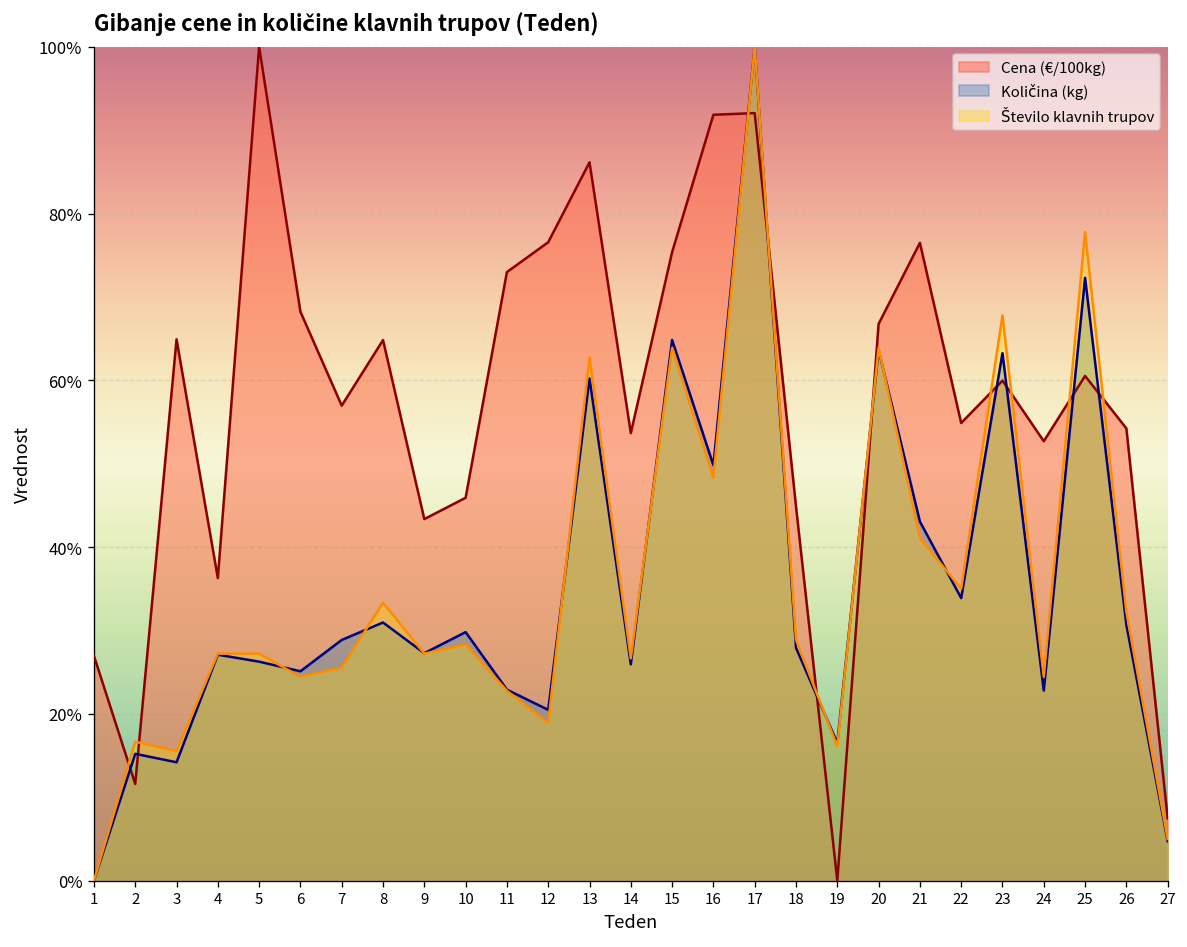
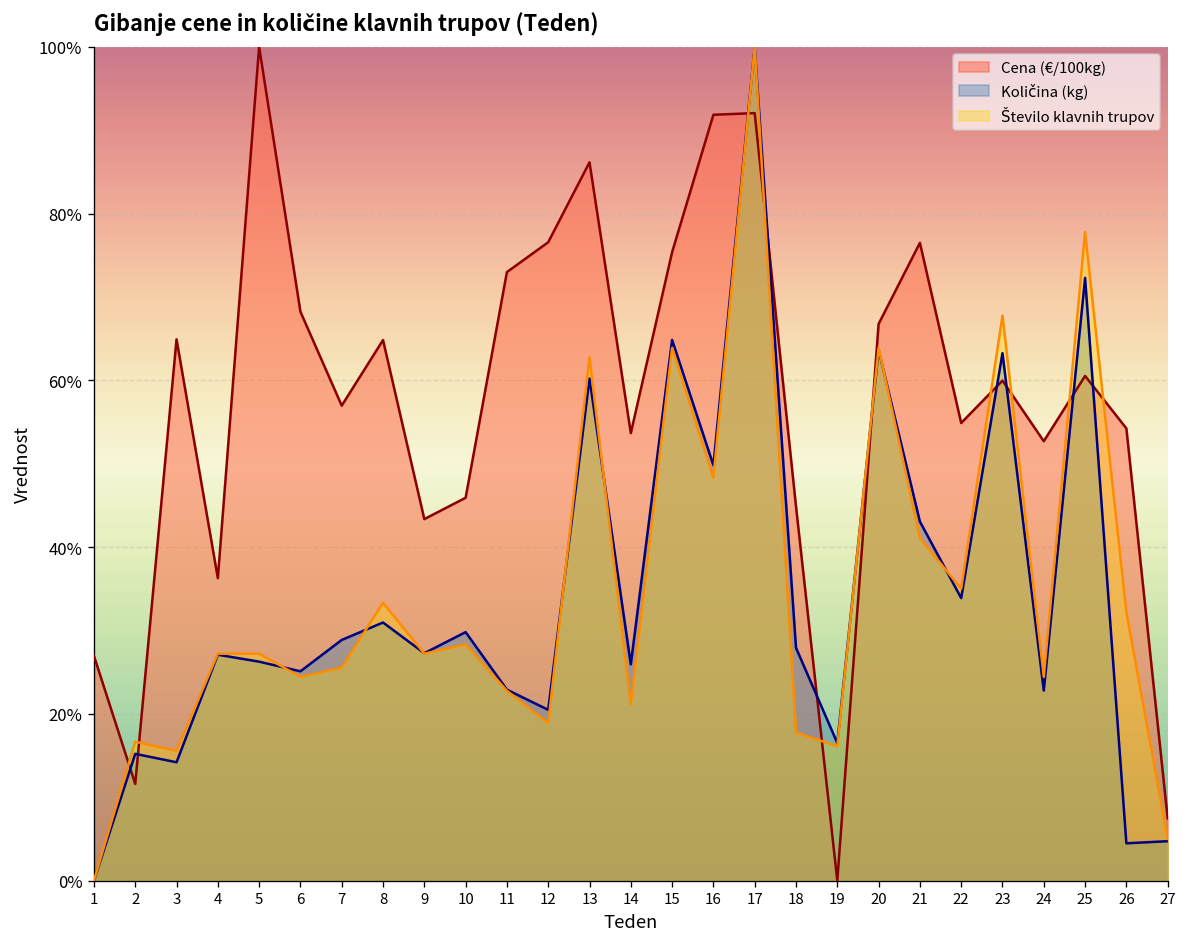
  {
    "Cena (€/100kg)": {
      "1": "27%",
      "2": "12%",
      "3": "65%",
      "4": "36%",
      "5": "100%",
      "6": "68%",
      "7": "57%",
      "8": "65%",
      "9": "43%",
      "10": "46%",
      "11": "73%",
      "12": "77%",
      "13": "86%",
      "14": "54%",
      "15": "75%",
      "16": "92%",
      "17": "92%",
      "18": "45%",
      "19": "0%",
      "20": "67%",
      "21": "76%",
      "22": "55%",
      "23": "60%",
      "24": "53%",
      "25": "61%",
      "26": "54%",
      "27": "7%"
    },
    "Količina (kg)": {
      "2": "15%",
      "3": "14%",
      "5": "26%",
      "6": "25%",
      "7": "29%",
      "8": "31%",
      "10": "30%",
      "12": "20%",
      "13": "60%",
      "14": "26%",
      "15": "65%",
      "16": "50%",
      "18": "28%",
      "19": "17%",
      "21": "43%",
      "22": "34%",
      "23": "63%",
      "24": "23%",
      "25": "72%",
-     "26": "31%"
+     "26": "4%"
    },
    "Število klavnih trupov": {
      "2": "17%",
      "3": "16%",
      "5": "27%",
      "6": "24%",
      "7": "26%",
      "8": "33%",
      "10": "28%",
      "12": "19%",
      "13": "63%",
-     "14": "27%",
+     "14": "21%",
      "15": "64%",
      "16": "48%",
-     "18": "29%",
+     "18": "18%",
      "19": "16%",
      "21": "41%",
      "22": "35%",
      "23": "68%",
      "24": "24%",
      "25": "78%",
      "26": "32%"
    }
  }
